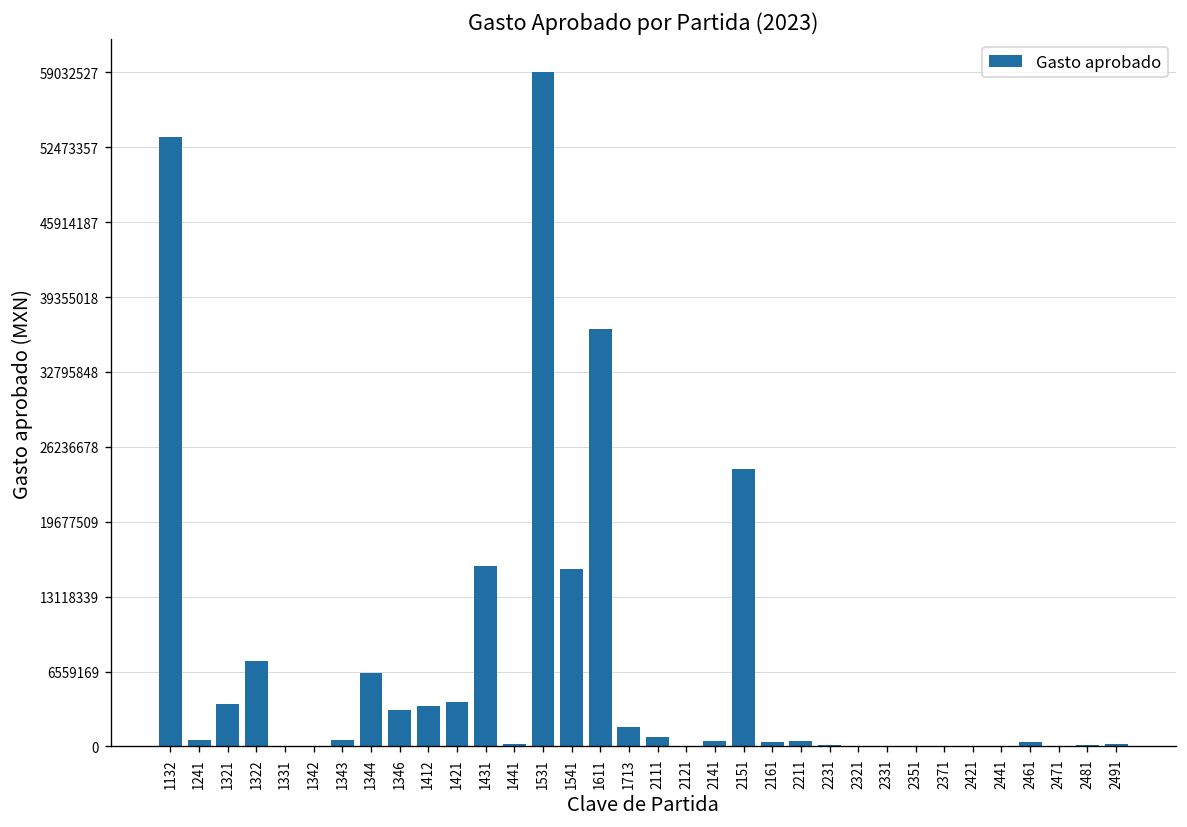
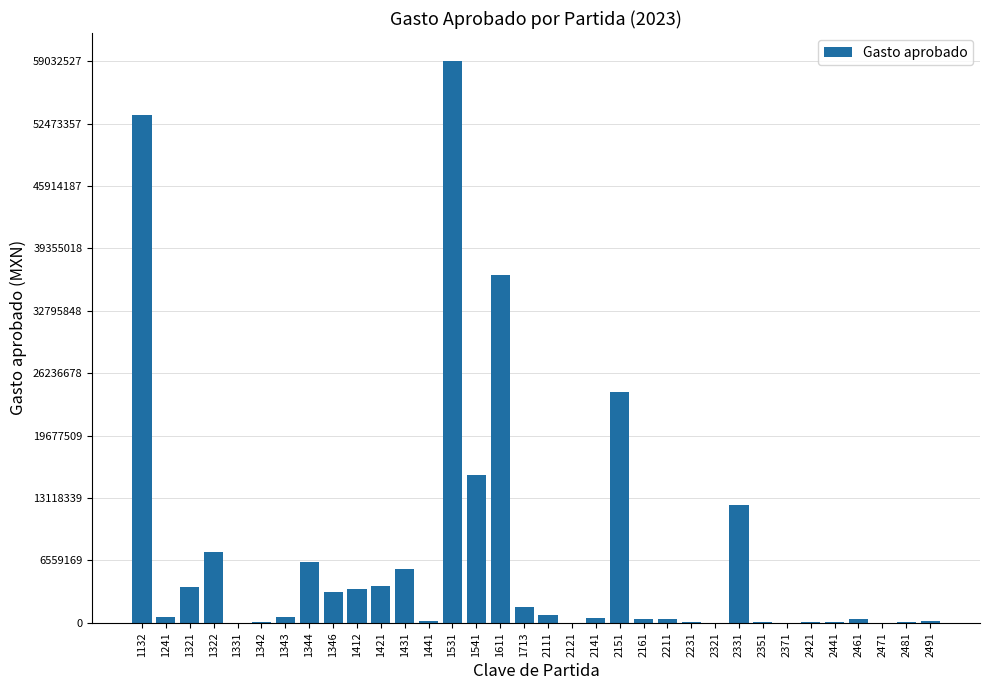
  {
    "1132": 53000000,
    "1241": 1000000,
    "1321": 4000000,
    "1322": 7000000,
    "1343": 1000000,
    "1344": 6000000,
    "1346": 3000000,
    "1412": 4000000,
    "1421": 4000000,
-   "1431": 16000000,
+   "1431": 6000000,
    "1531": 59000000,
    "1541": 16000000,
    "1611": 37000000,
    "1713": 2000000,
    "2111": 1000000,
    "2141": 0,
    "2151": 24000000,
    "2161": 0,
    "2211": 0,
-   "2331": 0,
+   "2331": 12000000,
    "2461": 0
  }
